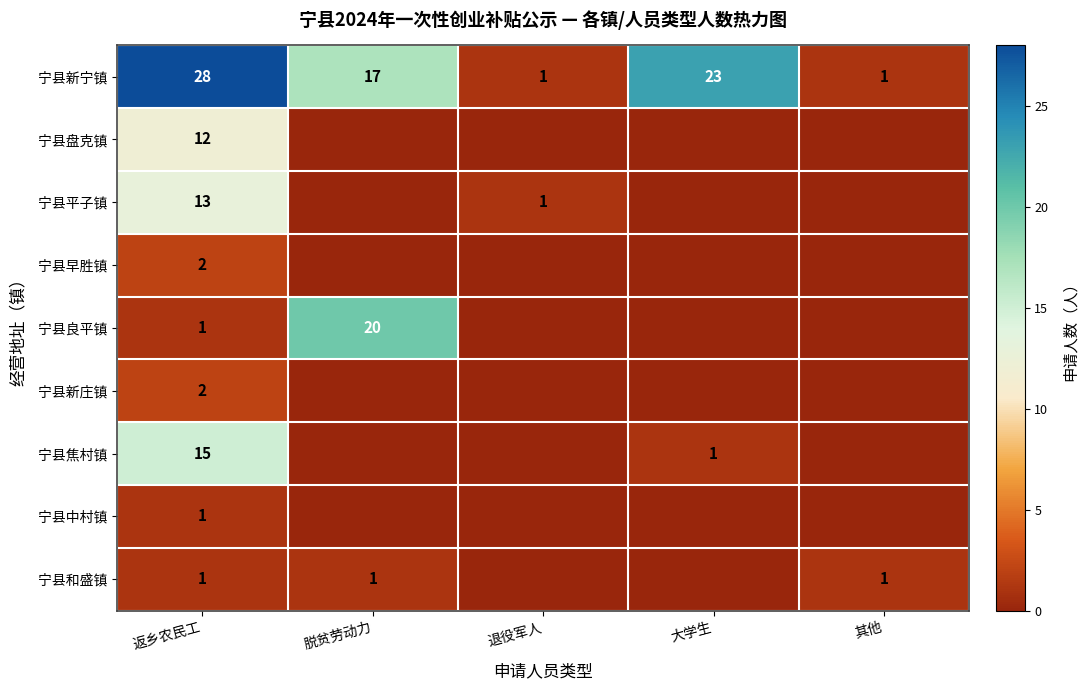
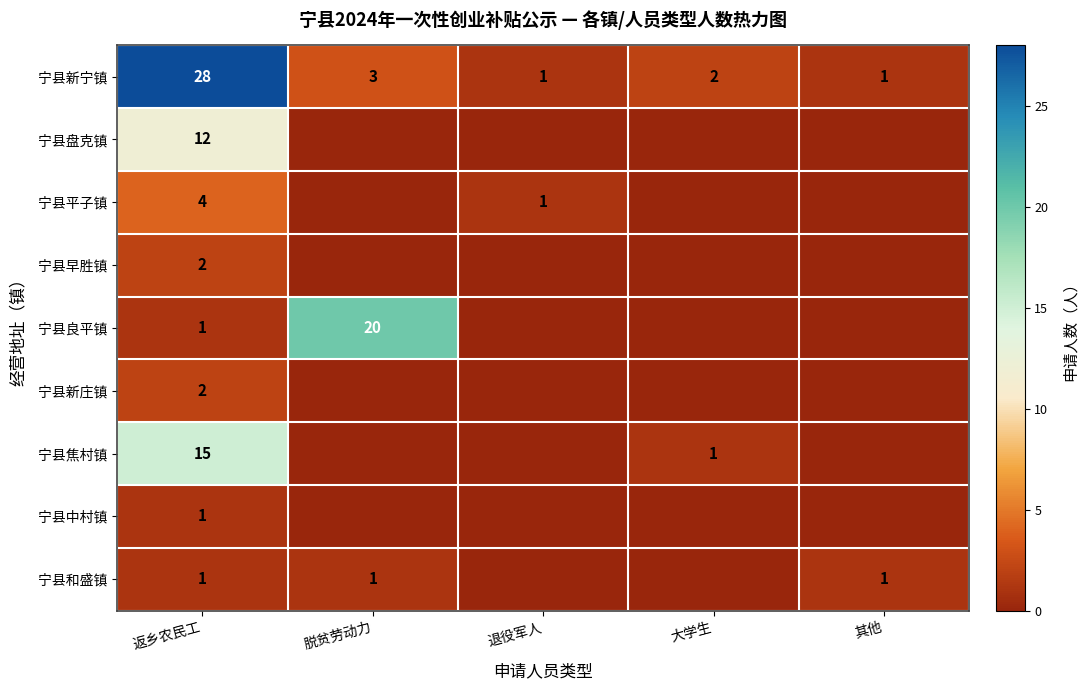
  {
    "宁县新宁镇": {
      "返乡农民工": 28,
-     "脱贫劳动力": 17,
+     "脱贫劳动力": 3,
      "退役军人": 1,
-     "大学生": 23,
+     "大学生": 2,
      "其他": 1
    },
    "宁县盘克镇": {
      "返乡农民工": 12
    },
    "宁县平子镇": {
-     "返乡农民工": 13,
+     "返乡农民工": 4,
      "退役军人": 1
    },
    "宁县早胜镇": {
      "返乡农民工": 2
    },
    "宁县良平镇": {
      "返乡农民工": 1,
      "脱贫劳动力": 20
    },
    "宁县新庄镇": {
      "返乡农民工": 2
    },
    "宁县焦村镇": {
      "返乡农民工": 15,
      "大学生": 1
    },
    "宁县中村镇": {
      "返乡农民工": 1
    },
    "宁县和盛镇": {
      "返乡农民工": 1,
      "脱贫劳动力": 1,
      "其他": 1
    }
  }
